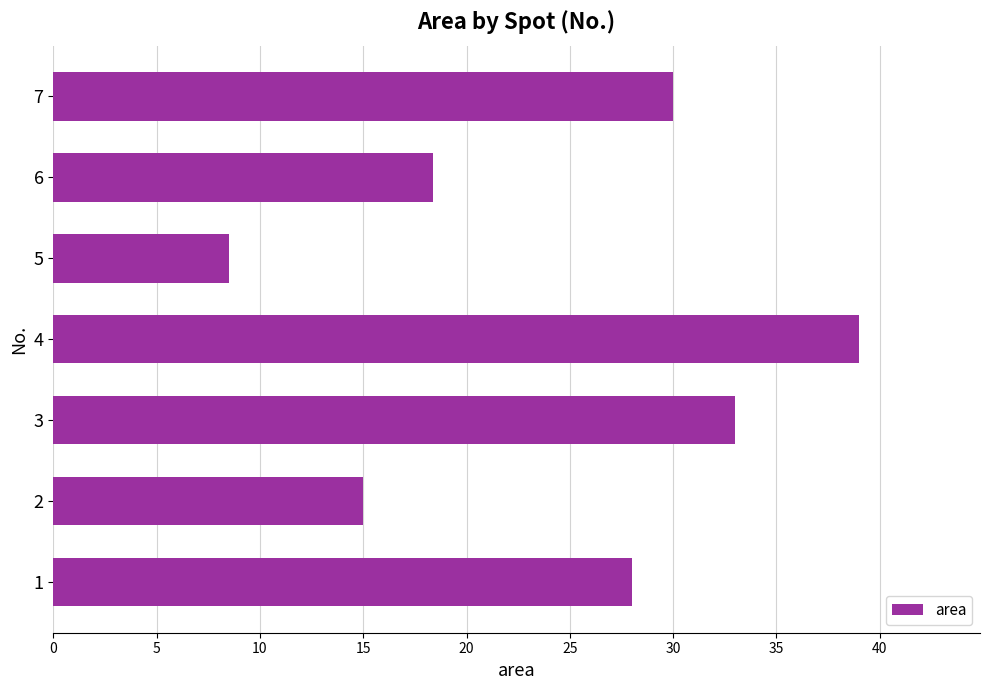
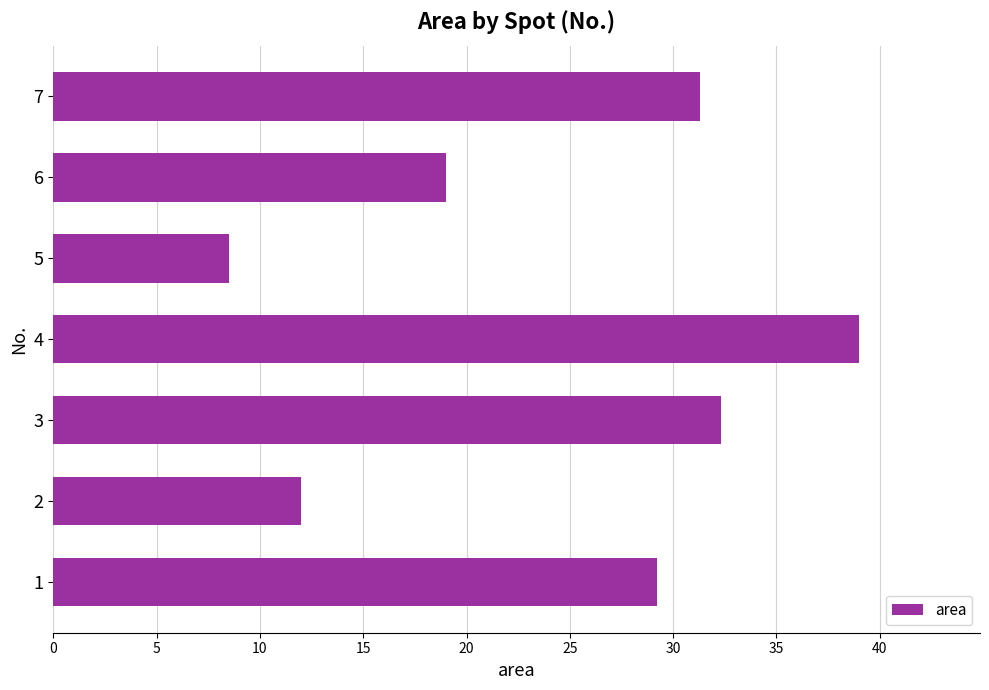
  {
-   "7": 30.0,
-   "6": 18.4,
+   "7": 31.3,
+   "6": 19.0,
    "5": 8.5,
    "4": 39.0,
-   "3": 33.0,
-   "2": 15,
-   "1": 28.0
+   "3": 32.3,
+   "2": 12,
+   "1": 29.2
  }
